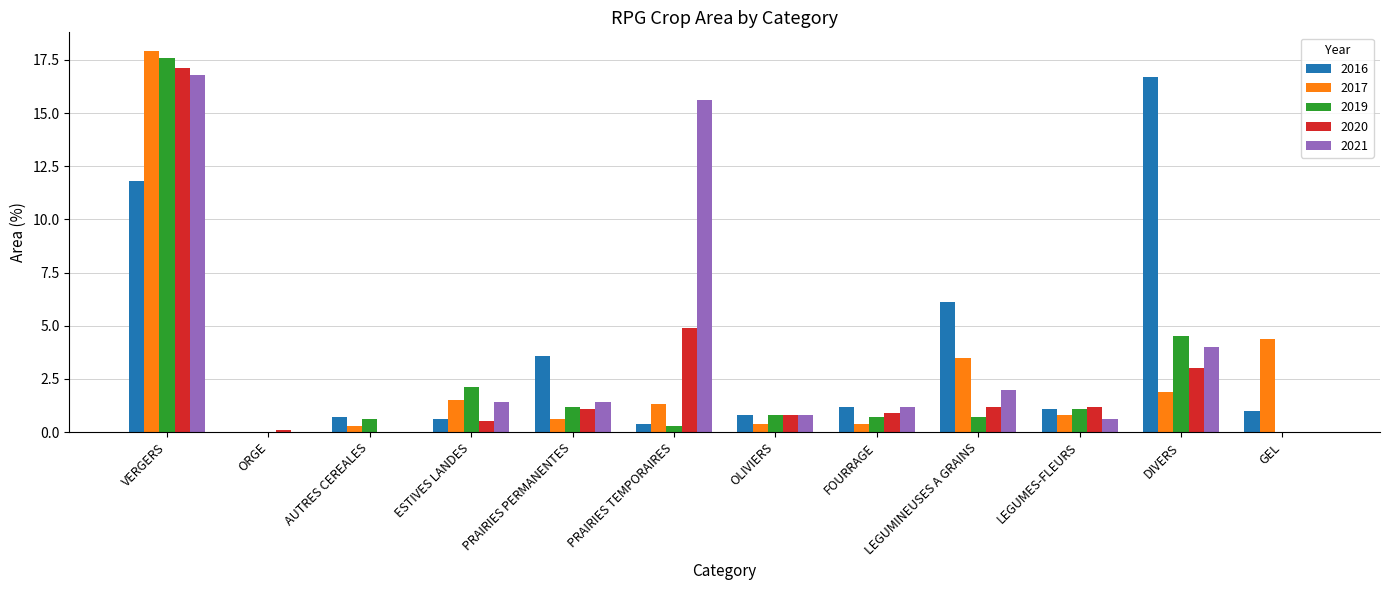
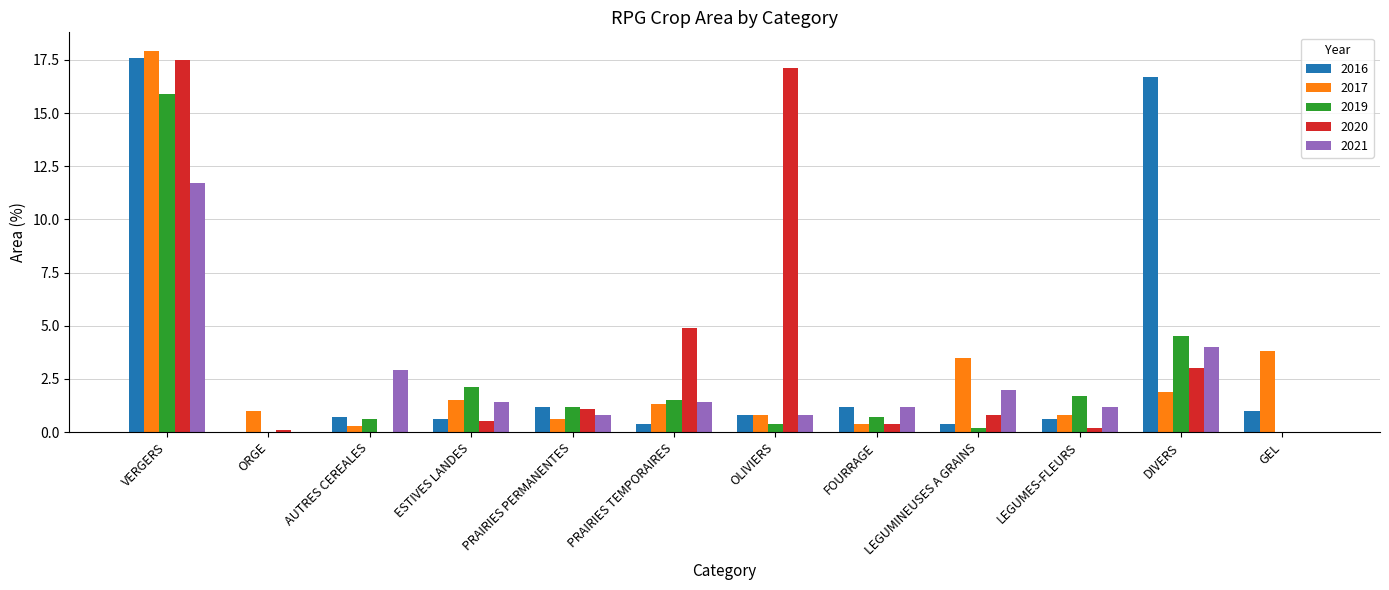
  {
    "2016": {
-     "VERGERS": 11.8,
+     "VERGERS": 17.6,
      "ORGE": 0.0,
      "AUTRES CEREALES": 0.7,
      "ESTIVES LANDES": 0.6,
-     "PRAIRIES PERMANENTES": 3.6,
+     "PRAIRIES PERMANENTES": 1.2,
      "PRAIRIES TEMPORAIRES": 0.4,
      "OLIVIERS": 0.8,
      "FOURRAGE": 1.2,
-     "LEGUMINEUSES A GRAINS": 6.1,
-     "LEGUMES-FLEURS": 1.1,
+     "LEGUMINEUSES A GRAINS": 0.4,
+     "LEGUMES-FLEURS": 0.6,
      "DIVERS": 16.7,
      "GEL": 1.0
    },
    "2017": {
      "VERGERS": 17.9,
-     "ORGE": 0,
+     "ORGE": 1,
      "AUTRES CEREALES": 0.3,
      "ESTIVES LANDES": 1.5,
      "PRAIRIES PERMANENTES": 0.6,
      "PRAIRIES TEMPORAIRES": 1.3,
-     "OLIVIERS": 0.4,
+     "OLIVIERS": 0.8,
      "FOURRAGE": 0.4,
      "LEGUMINEUSES A GRAINS": 3.5,
      "LEGUMES-FLEURS": 0.8,
      "DIVERS": 1.9,
-     "GEL": 4.4
+     "GEL": 3.8
    },
    "2019": {
-     "VERGERS": 17.6,
+     "VERGERS": 15.9,
      "ORGE": 0.0,
      "AUTRES CEREALES": 0.6,
      "ESTIVES LANDES": 2.1,
      "PRAIRIES PERMANENTES": 1.2,
-     "PRAIRIES TEMPORAIRES": 0.3,
-     "OLIVIERS": 0.8,
+     "PRAIRIES TEMPORAIRES": 1.5,
+     "OLIVIERS": 0.4,
      "FOURRAGE": 0.7,
-     "LEGUMINEUSES A GRAINS": 0.7,
-     "LEGUMES-FLEURS": 1.1,
+     "LEGUMINEUSES A GRAINS": 0.2,
+     "LEGUMES-FLEURS": 1.7,
      "DIVERS": 4.5,
      "GEL": 0.0
    },
    "2020": {
-     "VERGERS": 17.1,
+     "VERGERS": 17.5,
      "AUTRES CEREALES": 0.0,
      "ESTIVES LANDES": 0.5,
      "PRAIRIES PERMANENTES": 1.1,
      "PRAIRIES TEMPORAIRES": 4.9,
-     "OLIVIERS": 0.8,
-     "FOURRAGE": 0.9,
-     "LEGUMINEUSES A GRAINS": 1.2,
-     "LEGUMES-FLEURS": 1.2,
+     "OLIVIERS": 17.1,
+     "FOURRAGE": 0.4,
+     "LEGUMINEUSES A GRAINS": 0.8,
+     "LEGUMES-FLEURS": 0.2,
      "DIVERS": 3.0,
      "GEL": 0.0
    },
    "2021": {
-     "VERGERS": 16.8,
+     "VERGERS": 11.7,
      "ORGE": 0.0,
-     "AUTRES CEREALES": 0.0,
+     "AUTRES CEREALES": 2.9,
      "ESTIVES LANDES": 1.4,
-     "PRAIRIES PERMANENTES": 1.4,
-     "PRAIRIES TEMPORAIRES": 15.6,
+     "PRAIRIES PERMANENTES": 0.8,
+     "PRAIRIES TEMPORAIRES": 1.4,
      "OLIVIERS": 0.8,
      "FOURRAGE": 1.2,
      "LEGUMINEUSES A GRAINS": 2.0,
-     "LEGUMES-FLEURS": 0.6,
+     "LEGUMES-FLEURS": 1.2,
      "DIVERS": 4.0,
      "GEL": 0.0
    }
  }
